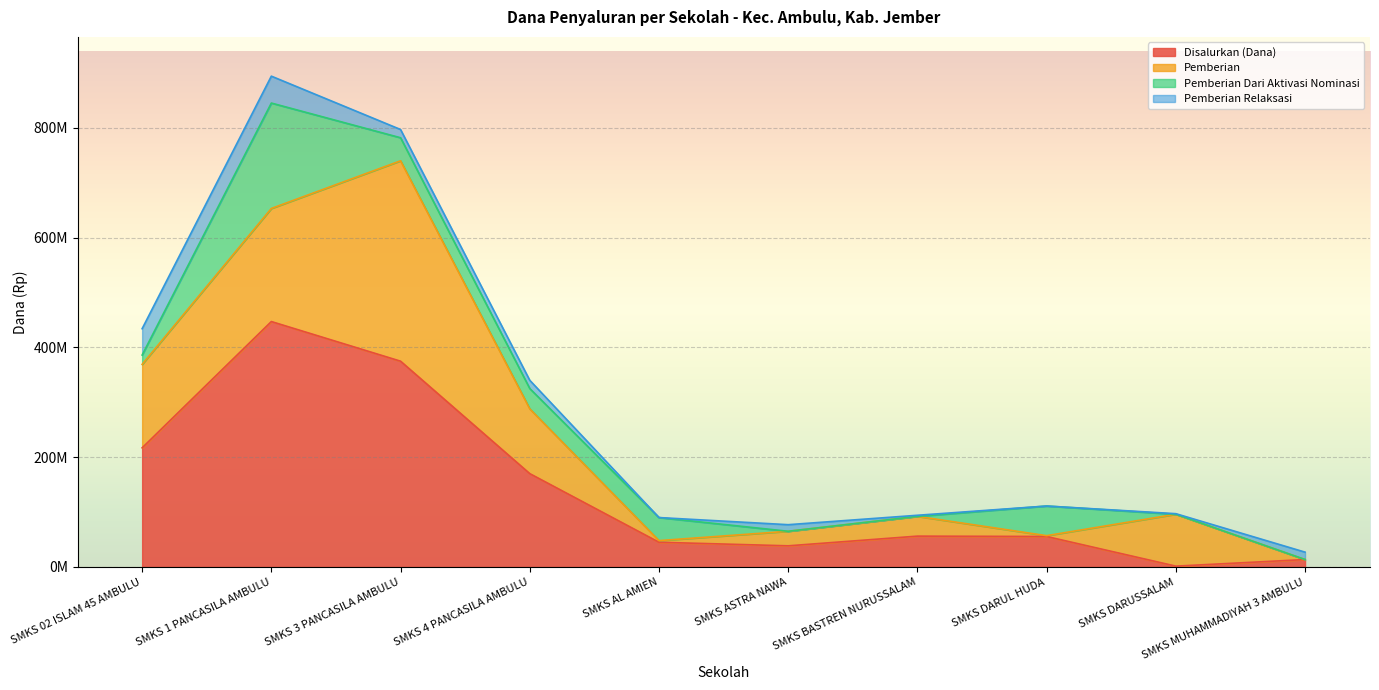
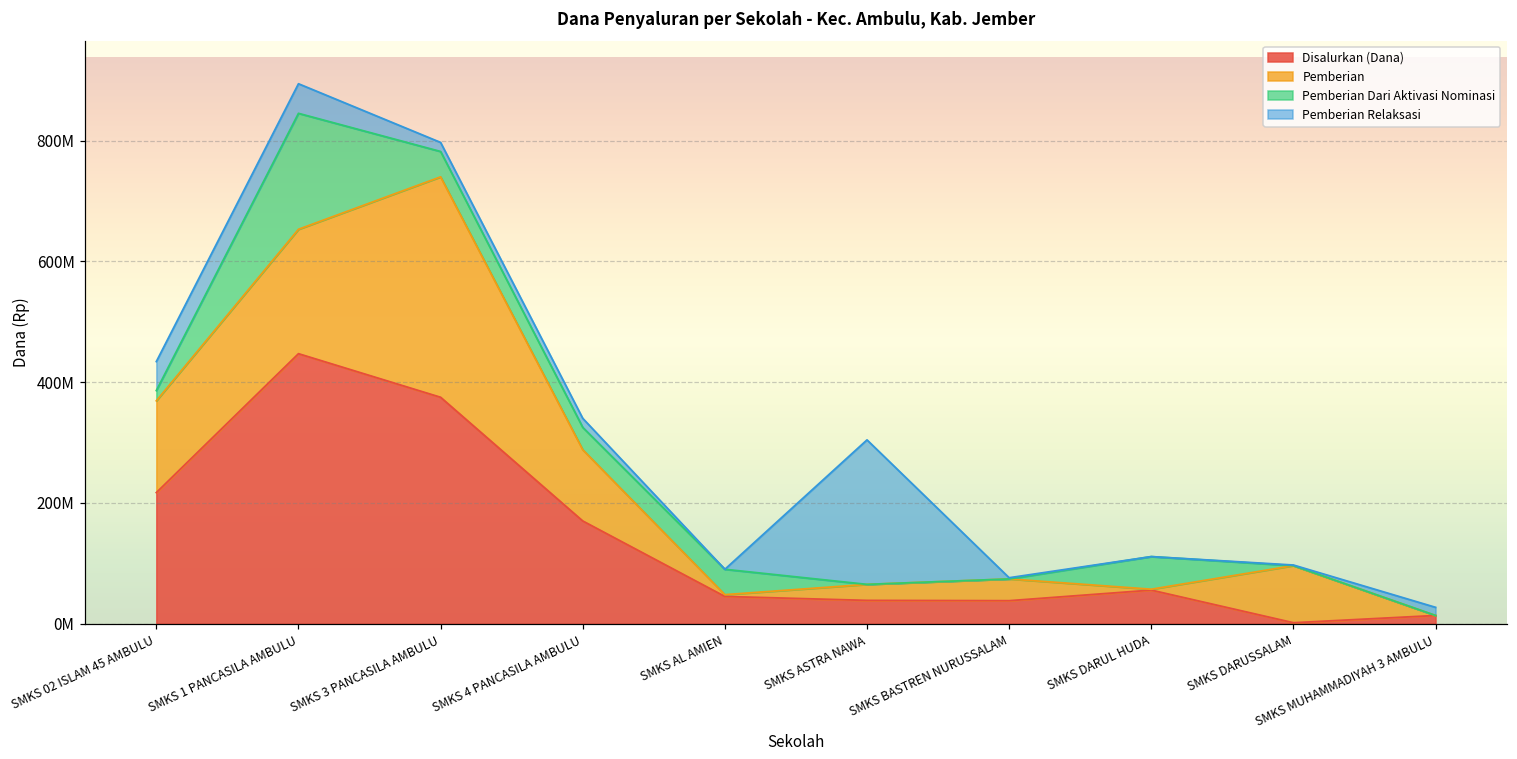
  {
    "Disalurkan (Dana)": {
      "SMKS 02 ISLAM 45 AMBULU": 220000000,
      "SMKS 1 PANCASILA AMBULU": 450000000,
      "SMKS 3 PANCASILA AMBULU": 370000000,
      "SMKS 4 PANCASILA AMBULU": 170000000,
      "SMKS ASTRA NAWA": 40000000,
-     "SMKS BASTREN NURUSSALAM": 60000000,
+     "SMKS BASTREN NURUSSALAM": 40000000,
      "SMKS DARUSSALAM": 0
    },
    "Pemberian": {
      "SMKS 02 ISLAM 45 AMBULU": 150000000,
      "SMKS 1 PANCASILA AMBULU": 210000000,
      "SMKS 3 PANCASILA AMBULU": 370000000,
      "SMKS 4 PANCASILA AMBULU": 120000000
    },
    "Pemberian Dari Aktivasi Nominasi": {
      "SMKS 02 ISLAM 45 AMBULU": 20000000,
      "SMKS 1 PANCASILA AMBULU": 190000000,
      "SMKS 3 PANCASILA AMBULU": 40000000,
      "SMKS 4 PANCASILA AMBULU": 40000000
    },
    "Pemberian Relaksasi": {
      "SMKS 02 ISLAM 45 AMBULU": 50000000,
      "SMKS 1 PANCASILA AMBULU": 50000000,
      "SMKS 3 PANCASILA AMBULU": 20000000,
      "SMKS 4 PANCASILA AMBULU": 20000000,
-     "SMKS ASTRA NAWA": 10000000,
+     "SMKS ASTRA NAWA": 240000000,
      "SMKS MUHAMMADIYAH 3 AMBULU": 10000000
    }
  }
